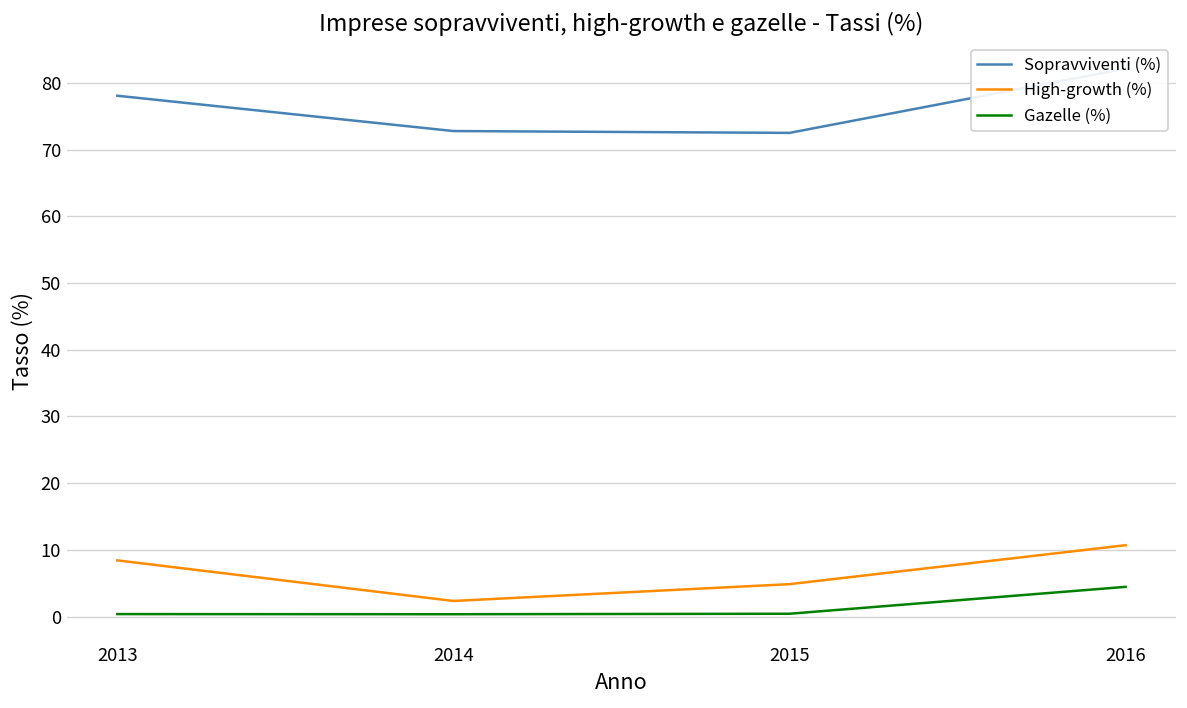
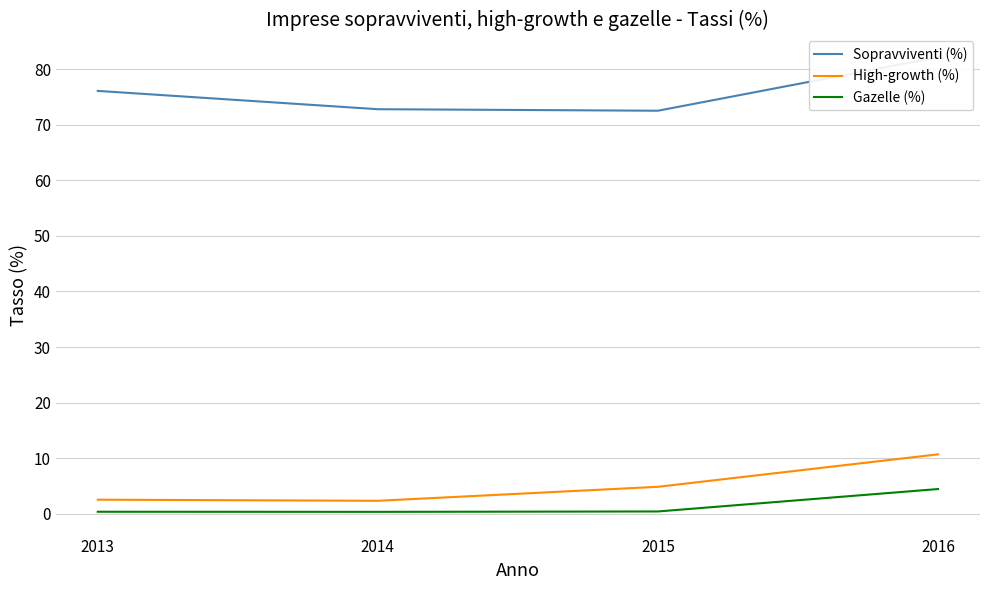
  {
    "Sopravviventi (%)": {
-     "2013": 78,
+     "2013": 76,
      "2014": 73,
      "2015": 73
    },
    "High-growth (%)": {
-     "2013": 8,
+     "2013": 3,
      "2014": 2,
      "2015": 5,
      "2016": 11
    },
    "Gazelle (%)": {
      "2013": 0,
      "2014": 0,
      "2015": 0,
      "2016": 4
    }
  }
